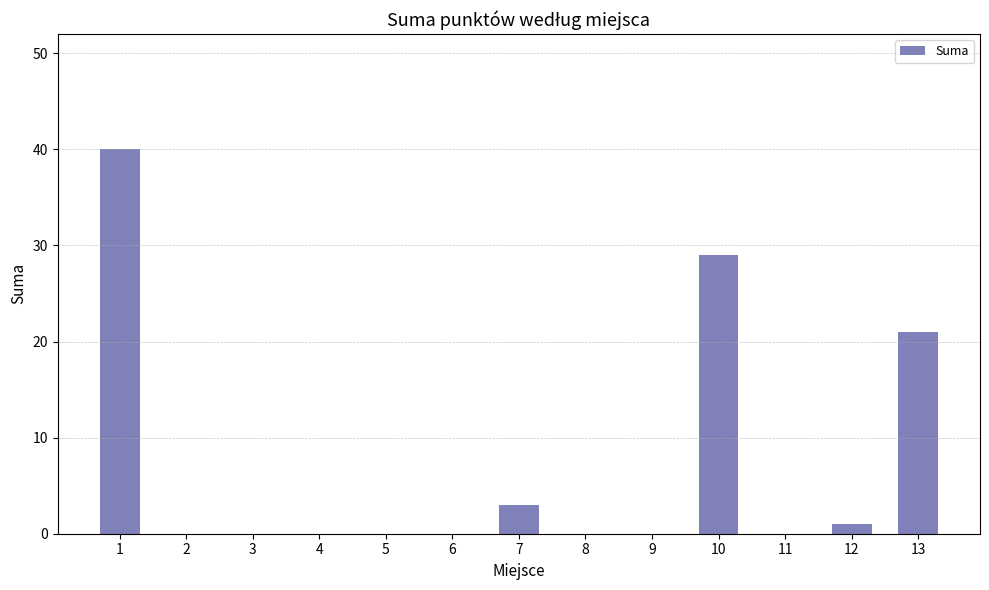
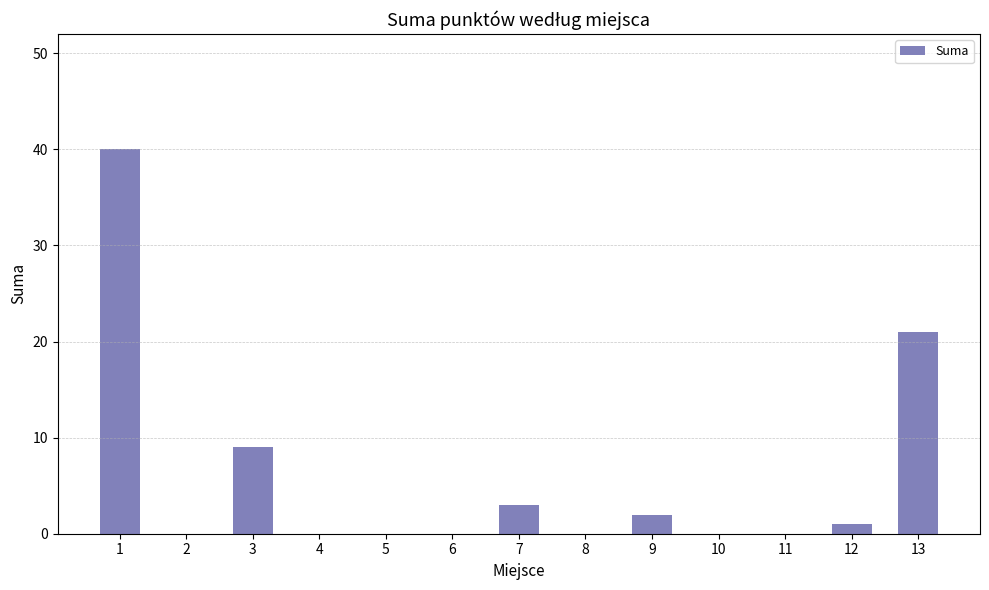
  {
    "1": 40,
    "2": 0,
-   "3": 0,
+   "3": 9,
    "4": 0,
    "5": 0,
    "6": 0,
    "7": 3,
    "8": 0,
-   "9": 0,
-   "10": 29,
+   "9": 2,
+   "10": 0,
    "11": 0,
    "12": 1,
    "13": 21
  }
